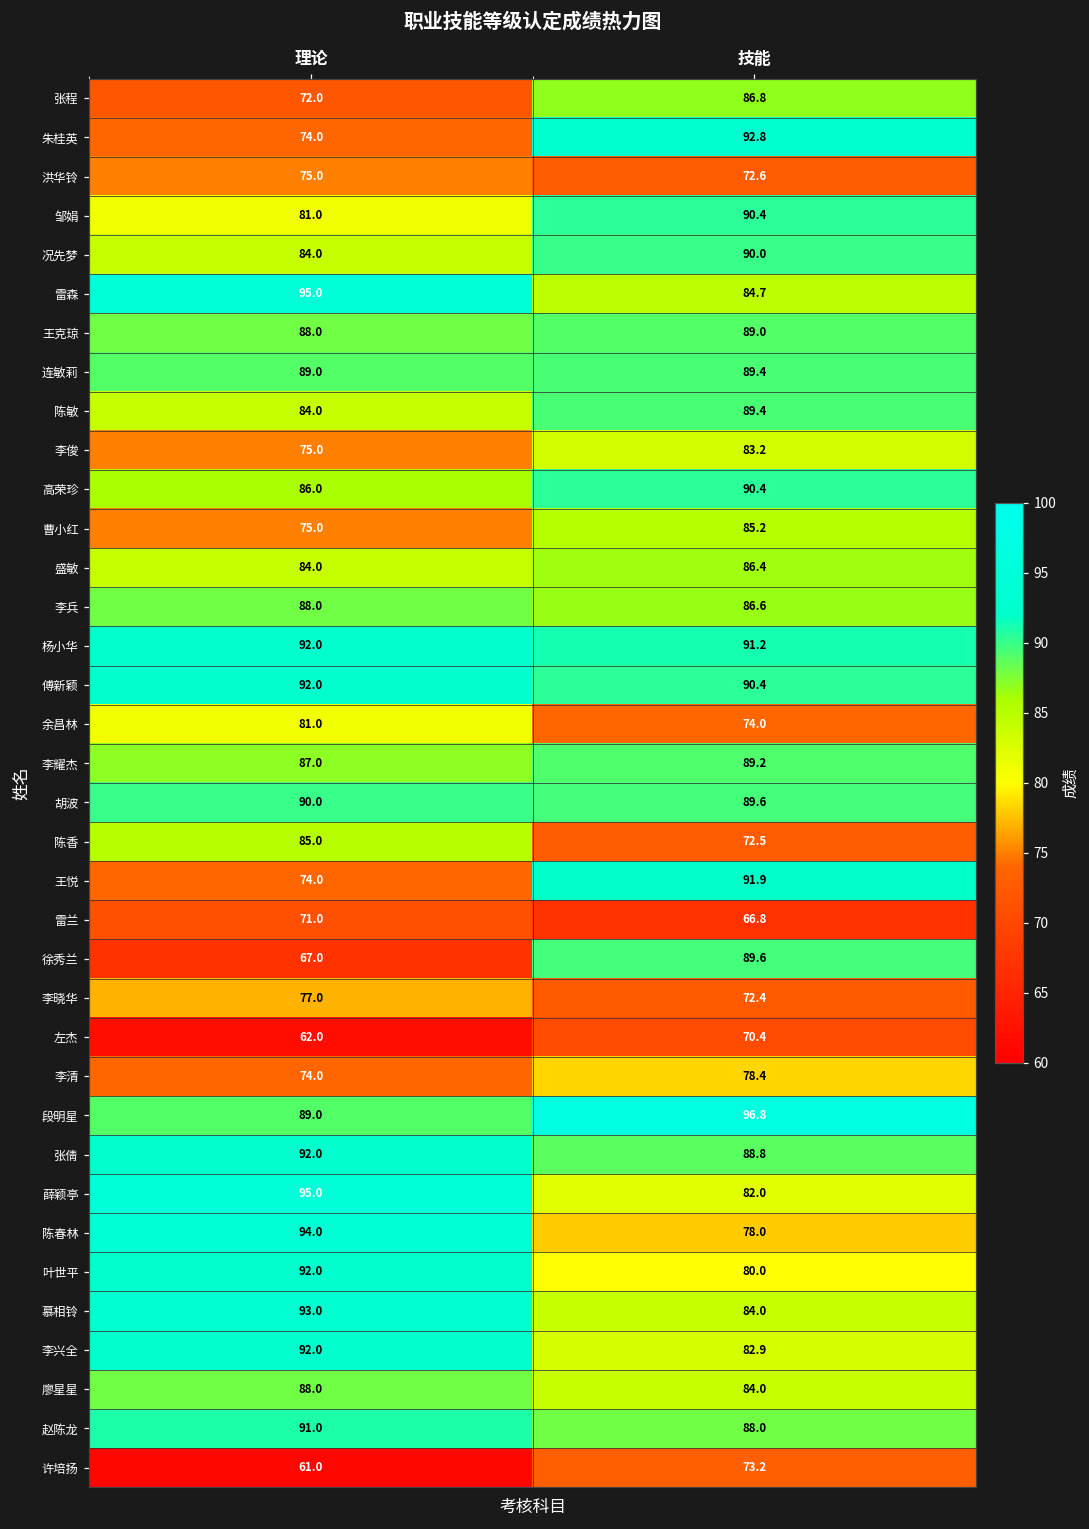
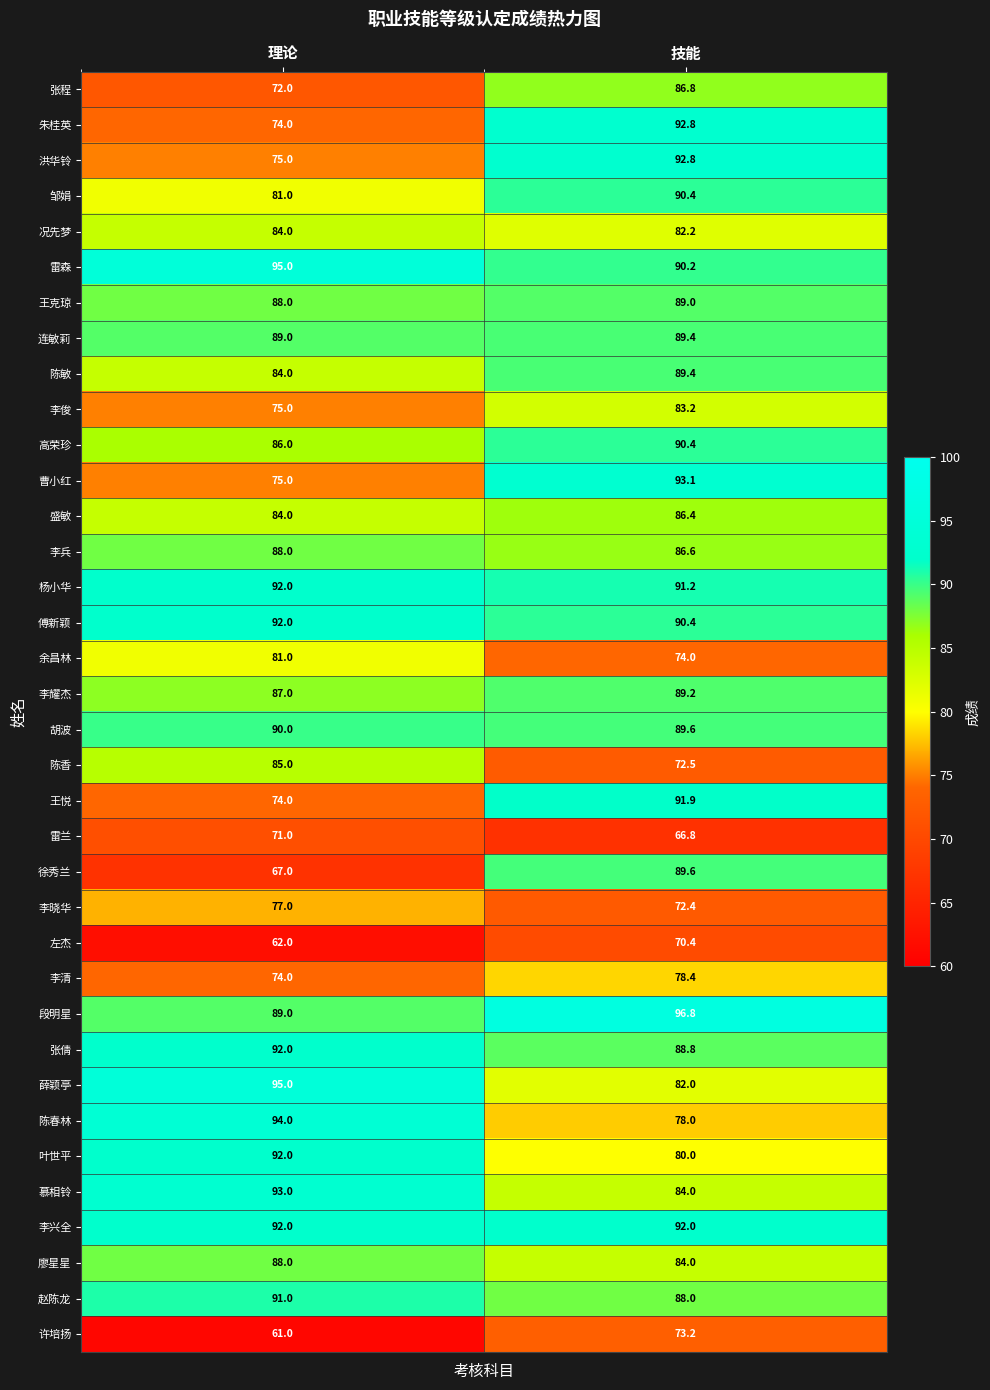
  {
    "张程": {
      "理论": 72.0,
      "技能": 86.8
    },
    "朱桂英": {
      "理论": 74.0,
      "技能": 92.8
    },
    "洪华铃": {
      "理论": 75.0,
-     "技能": 72.6
+     "技能": 92.8
    },
    "邹娟": {
      "理论": 81.0,
      "技能": 90.4
    },
    "况先梦": {
      "理论": 84.0,
-     "技能": 90.0
+     "技能": 82.2
    },
    "雷森": {
      "理论": 95.0,
-     "技能": 84.7
+     "技能": 90.2
    },
    "王克琼": {
      "理论": 88.0,
      "技能": 89.0
    },
    "连敏莉": {
      "理论": 89.0,
      "技能": 89.4
    },
    "陈敏": {
      "理论": 84.0,
      "技能": 89.4
    },
    "李俊": {
      "理论": 75.0,
      "技能": 83.2
    },
    "高荣珍": {
      "理论": 86.0,
      "技能": 90.4
    },
    "曹小红": {
      "理论": 75.0,
-     "技能": 85.2
+     "技能": 93.1
    },
    "盛敏": {
      "理论": 84.0,
      "技能": 86.4
    },
    "李兵": {
      "理论": 88.0,
      "技能": 86.6
    },
    "杨小华": {
      "理论": 92.0,
      "技能": 91.2
    },
    "傅新颖": {
      "理论": 92.0,
      "技能": 90.4
    },
    "余昌林": {
      "理论": 81.0,
      "技能": 74.0
    },
    "李耀杰": {
      "理论": 87.0,
      "技能": 89.2
    },
    "胡波": {
      "理论": 90.0,
      "技能": 89.6
    },
    "陈香": {
      "理论": 85.0,
      "技能": 72.5
    },
    "王悦": {
      "理论": 74.0,
      "技能": 91.9
    },
    "雷兰": {
      "理论": 71.0,
      "技能": 66.8
    },
    "徐秀兰": {
      "理论": 67.0,
      "技能": 89.6
    },
    "李晓华": {
      "理论": 77.0,
      "技能": 72.4
    },
    "左杰": {
      "理论": 62.0,
      "技能": 70.4
    },
    "李清": {
      "理论": 74.0,
      "技能": 78.4
    },
    "段明星": {
      "理论": 89.0,
      "技能": 96.8
    },
    "张倩": {
      "理论": 92.0,
      "技能": 88.8
    },
    "薛颖亭": {
      "理论": 95.0,
      "技能": 82.0
    },
    "陈春林": {
      "理论": 94.0,
      "技能": 78.0
    },
    "叶世平": {
      "理论": 92.0,
      "技能": 80.0
    },
    "慕相铃": {
      "理论": 93.0,
      "技能": 84.0
    },
    "李兴全": {
      "理论": 92.0,
-     "技能": 82.9
+     "技能": 92.0
    },
    "廖星星": {
      "理论": 88.0,
      "技能": 84.0
    },
    "赵陈龙": {
      "理论": 91.0,
      "技能": 88.0
    },
    "许培扬": {
      "理论": 61.0,
      "技能": 73.2
    }
  }
